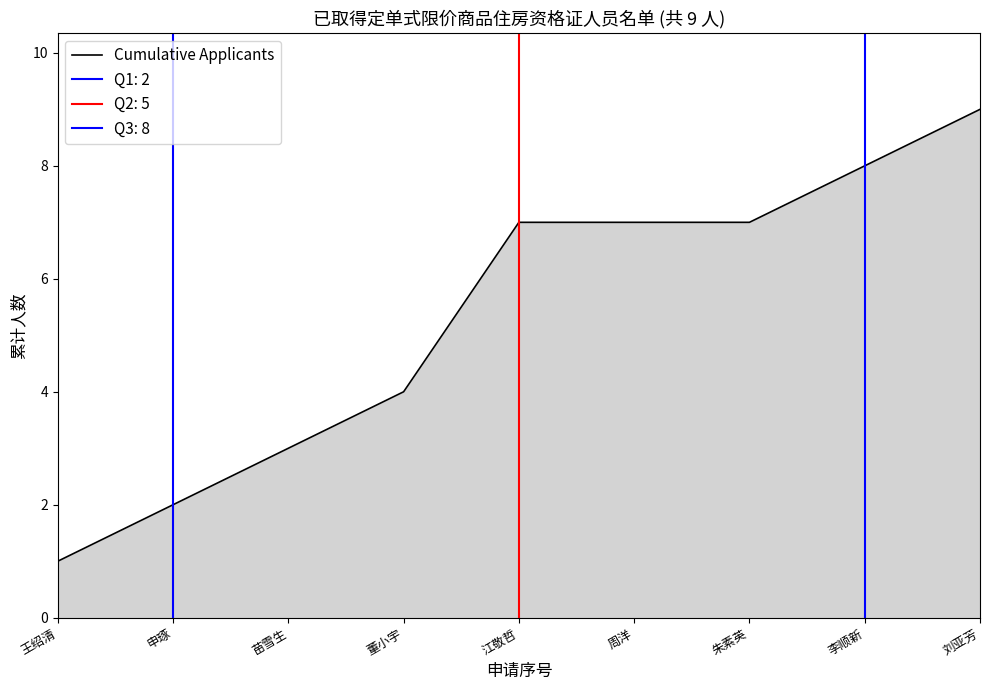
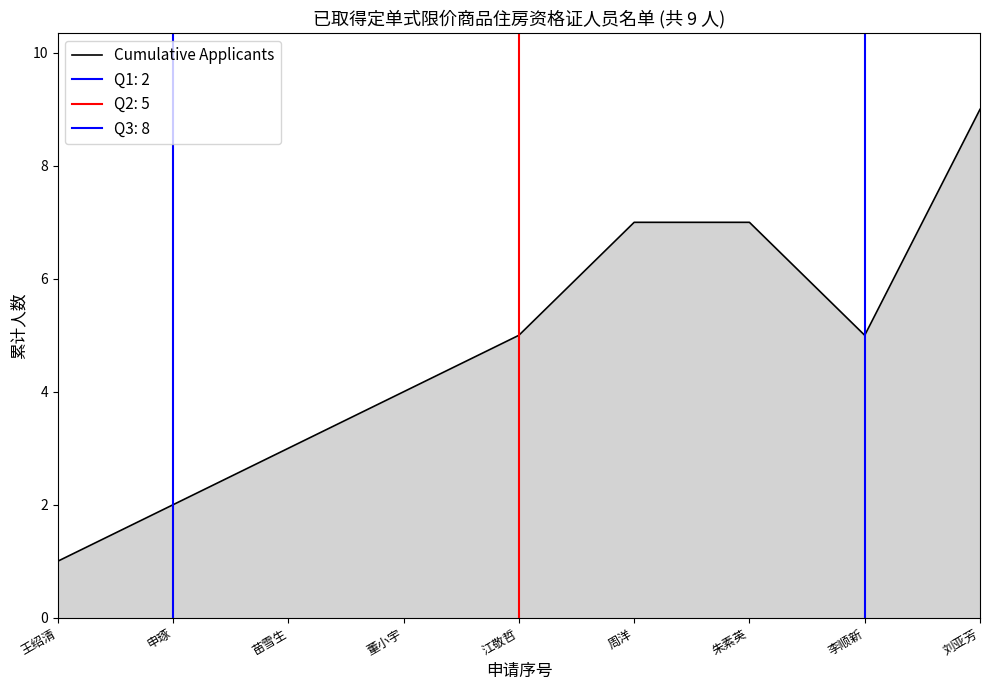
  {
    "王绍清": 1,
    "申琢": 2,
    "苗雪生": 3,
    "董小宇": 4,
-   "江敬哲": 7,
+   "江敬哲": 5,
    "周洋": 7,
    "朱素英": 7,
-   "李顺新": 8,
+   "李顺新": 5,
    "刘亚芳": 9
  }
